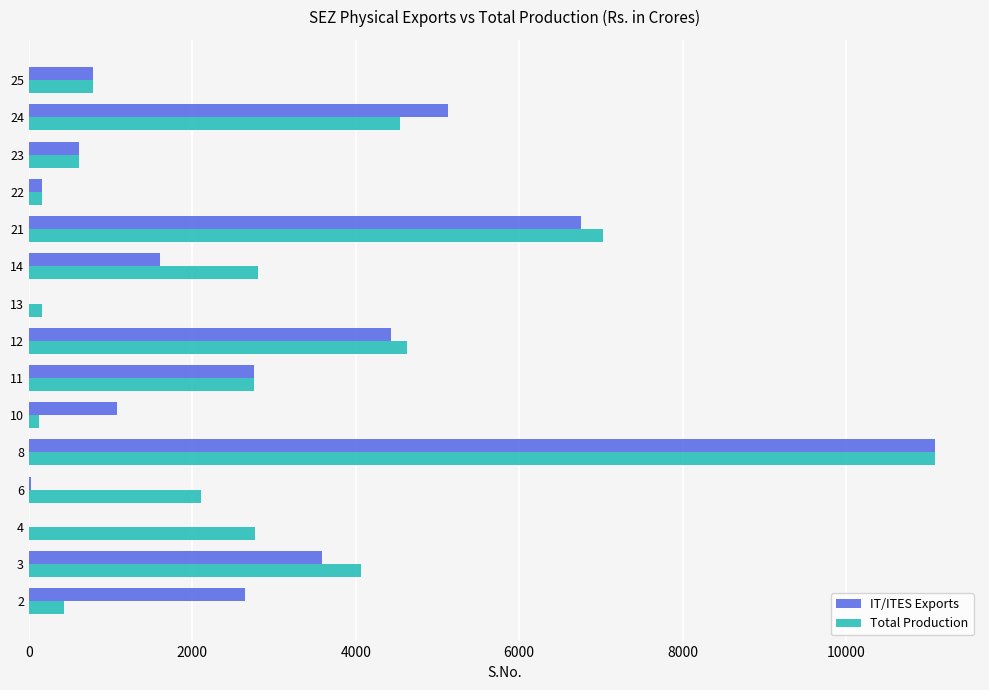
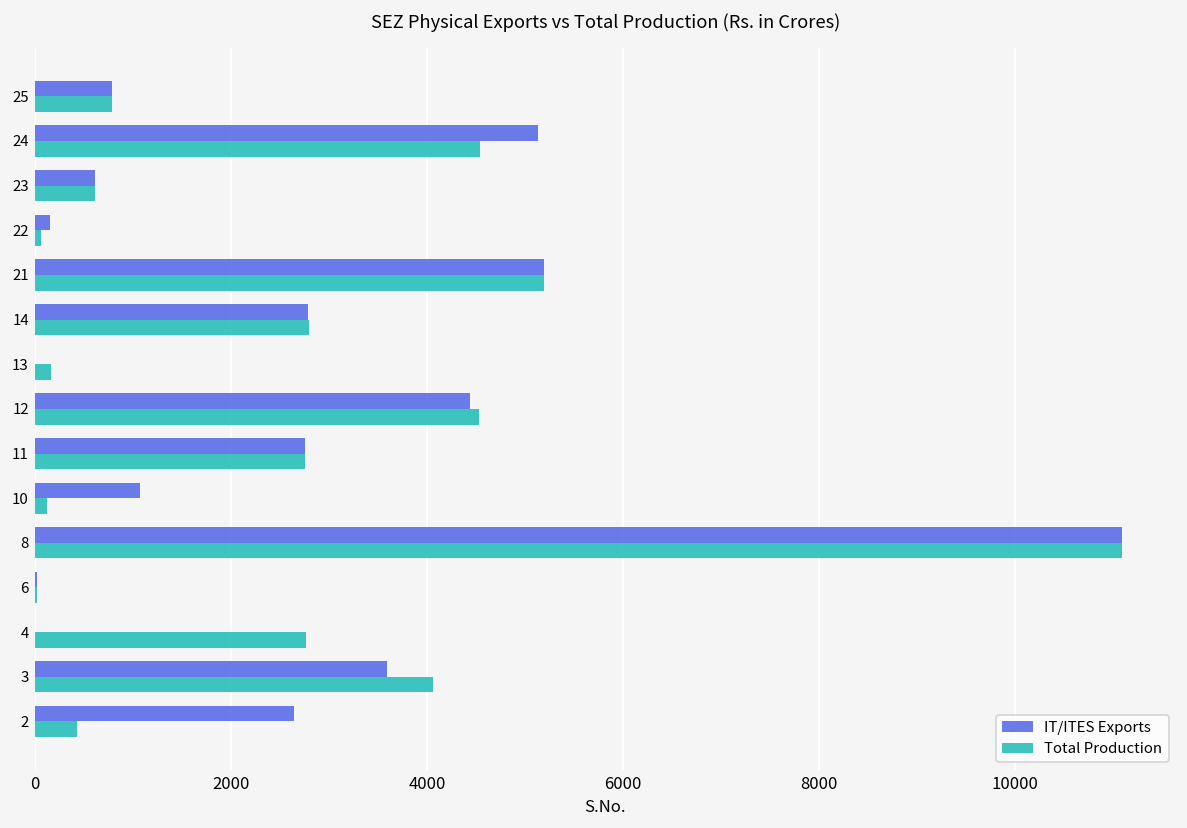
  {
    "IT/ITES Exports": {
      "25": 800,
      "24": 5100,
      "23": 600,
      "22": 200,
-     "21": 6800,
-     "14": 1600,
+     "21": 5200,
+     "14": 2800,
      "12": 4400,
      "11": 2800,
      "10": 1100,
      "8": 11100,
      "3": 3600,
      "2": 2600
    },
    "Total Production": {
      "25": 800,
      "24": 4500,
      "23": 600,
-     "22": 200,
-     "21": 7000,
+     "22": 100,
+     "21": 5200,
      "14": 2800,
      "13": 200,
-     "12": 4600,
+     "12": 4500,
      "11": 2800,
      "10": 100,
      "8": 11100,
-     "6": 2100,
+     "6": 0,
      "4": 2800,
      "3": 4100,
      "2": 400
    }
  }
